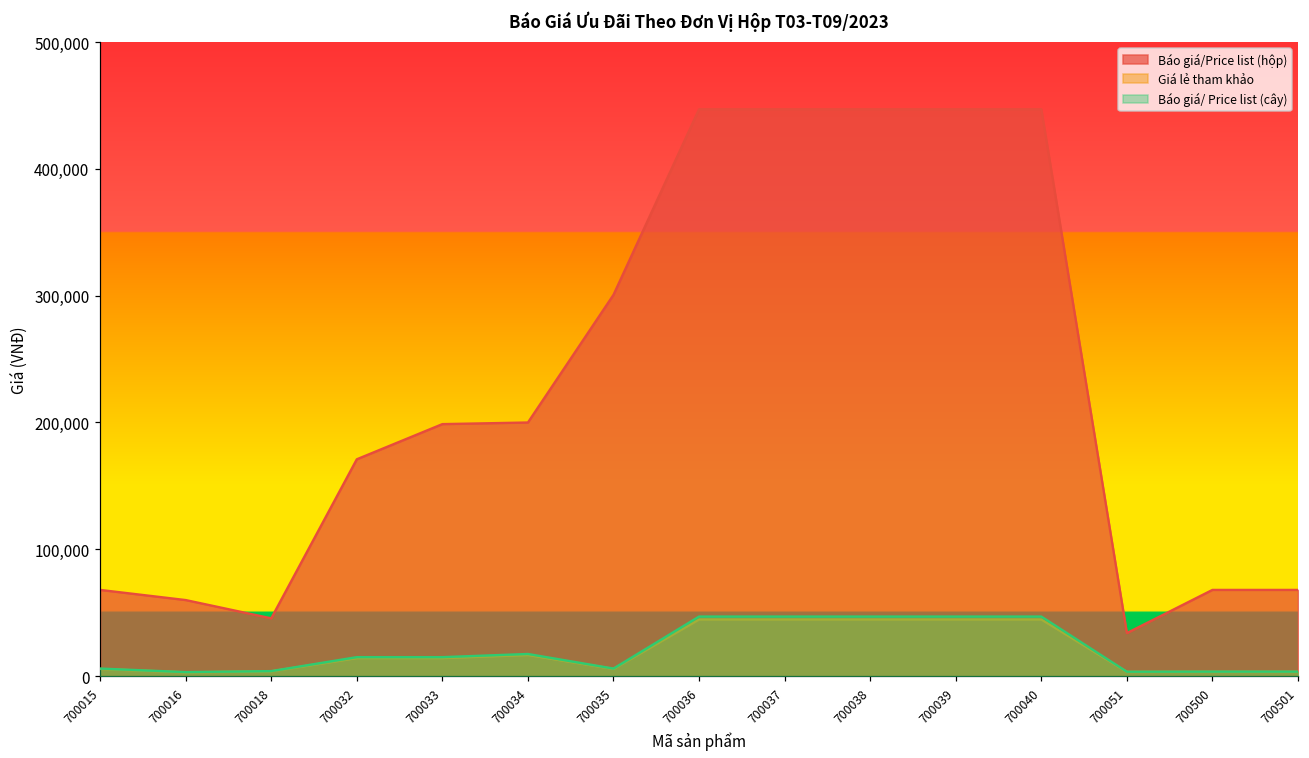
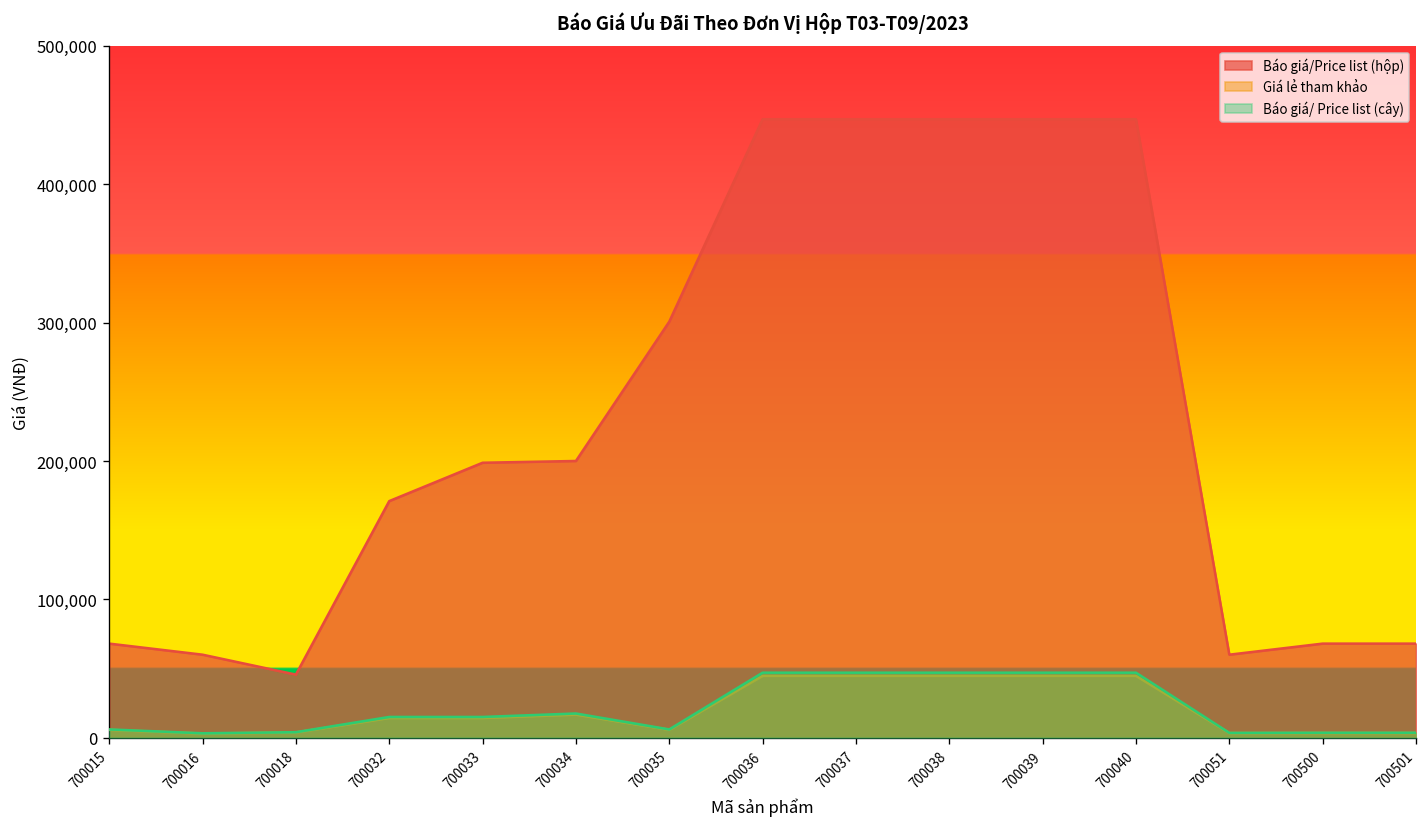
  {
    "Báo giá/Price list (hộp)": {
      "700015": "68,000",
      "700016": "60,000",
      "700018": "46,000",
      "700032": "171,000",
      "700033": "199,000",
      "700034": "200,000",
      "700035": "301,000",
      "700036": "447,000",
      "700037": "447,000",
      "700038": "447,000",
      "700039": "447,000",
      "700040": "447,000",
-     "700051": "34,000",
+     "700051": "60,000",
      "700500": "68,000",
      "700501": "68,000"
    },
    "Giá lẻ tham khảo": {
      "700036": "45,000",
      "700037": "45,000",
      "700038": "45,000",
      "700039": "45,000",
      "700040": "45,000"
    },
    "Báo giá/ Price list (cây)": {
      "700036": "47,000",
      "700037": "47,000",
      "700038": "47,000",
      "700039": "47,000",
      "700040": "47,000"
    }
  }
